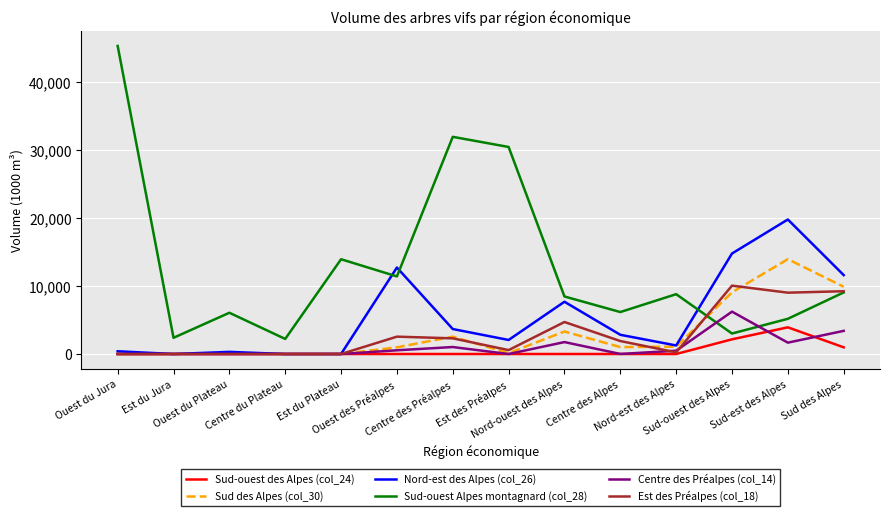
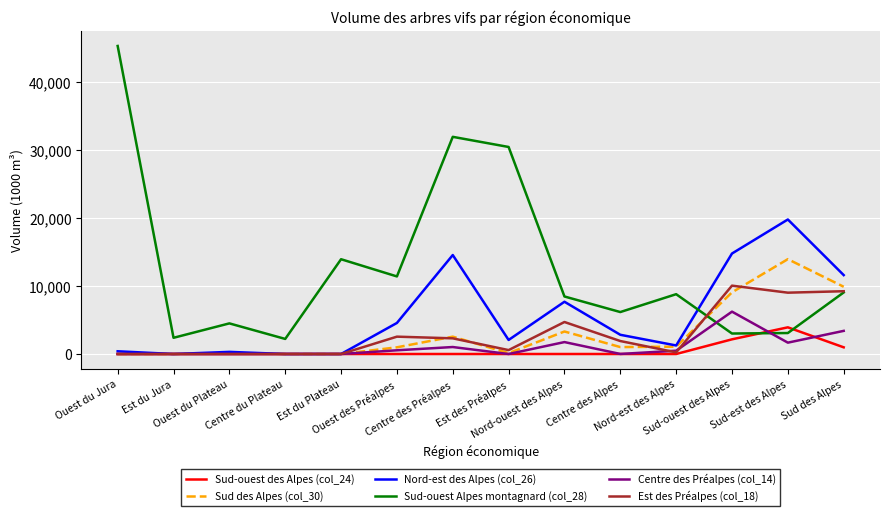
  {
    "Sud-ouest des Alpes (col_24)": {
      "Ouest des Préalpes": "0",
      "Centre des Préalpes": "0",
      "Nord-ouest des Alpes": "0",
      "Sud-ouest des Alpes": "2,000",
      "Sud-est des Alpes": "4,000",
      "Sud des Alpes": "1,000"
    },
    "Sud des Alpes (col_30)": {
      "Ouest des Préalpes": "1,000",
      "Nord-ouest des Alpes": "3,000",
      "Centre des Alpes": "1,000",
      "Sud-ouest des Alpes": "9,000",
      "Sud-est des Alpes": "14,000",
      "Sud des Alpes": "10,000"
    },
    "Nord-est des Alpes (col_26)": {
      "Ouest du Jura": "0",
-     "Ouest des Préalpes": "13,000",
-     "Centre des Préalpes": "4,000",
+     "Ouest des Préalpes": "5,000",
+     "Centre des Préalpes": "15,000",
      "Est des Préalpes": "2,000",
      "Nord-ouest des Alpes": "8,000",
      "Centre des Alpes": "3,000",
      "Sud-ouest des Alpes": "15,000",
      "Sud-est des Alpes": "20,000",
      "Sud des Alpes": "12,000"
    },
    "Sud-ouest Alpes montagnard (col_28)": {
      "Ouest du Jura": "45,000",
      "Est du Jura": "2,000",
-     "Ouest du Plateau": "6,000",
+     "Ouest du Plateau": "5,000",
      "Centre du Plateau": "2,000",
      "Est du Plateau": "14,000",
      "Ouest des Préalpes": "11,000",
      "Centre des Préalpes": "32,000",
      "Est des Préalpes": "31,000",
      "Nord-ouest des Alpes": "8,000",
      "Centre des Alpes": "6,000",
      "Nord-est des Alpes": "9,000",
      "Sud-ouest des Alpes": "3,000",
-     "Sud-est des Alpes": "5,000"
+     "Sud-est des Alpes": "3,000"
    },
    "Centre des Préalpes (col_14)": {
      "Ouest des Préalpes": "1,000",
      "Centre des Préalpes": "1,000",
      "Nord-ouest des Alpes": "2,000",
      "Sud-ouest des Alpes": "6,000",
      "Sud-est des Alpes": "2,000",
      "Sud des Alpes": "3,000"
    },
    "Est des Préalpes (col_18)": {
      "Ouest des Préalpes": "3,000",
      "Est des Préalpes": "1,000",
      "Nord-ouest des Alpes": "5,000",
      "Centre des Alpes": "2,000",
      "Sud-ouest des Alpes": "10,000",
      "Sud-est des Alpes": "9,000"
    }
  }
